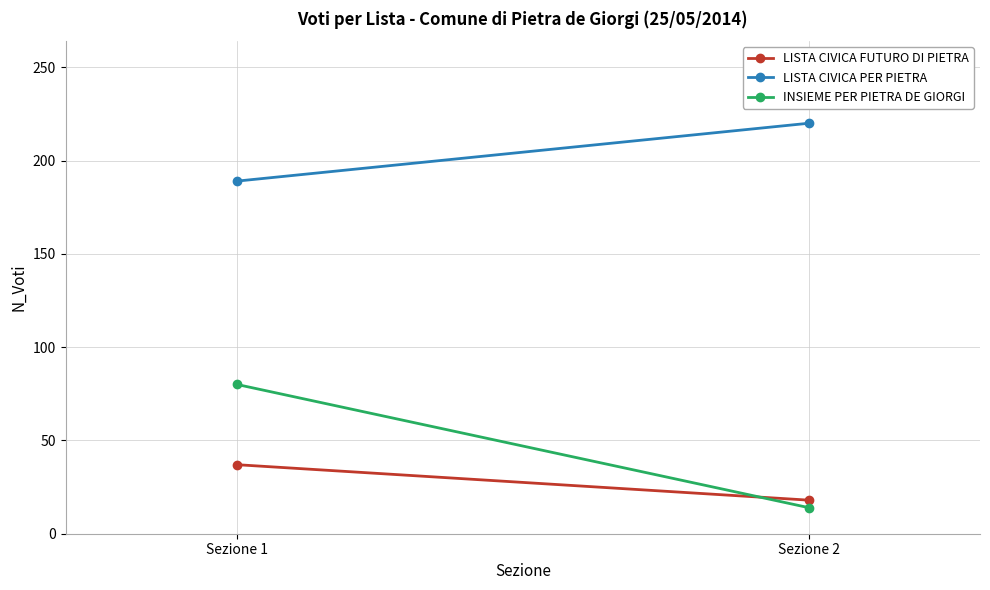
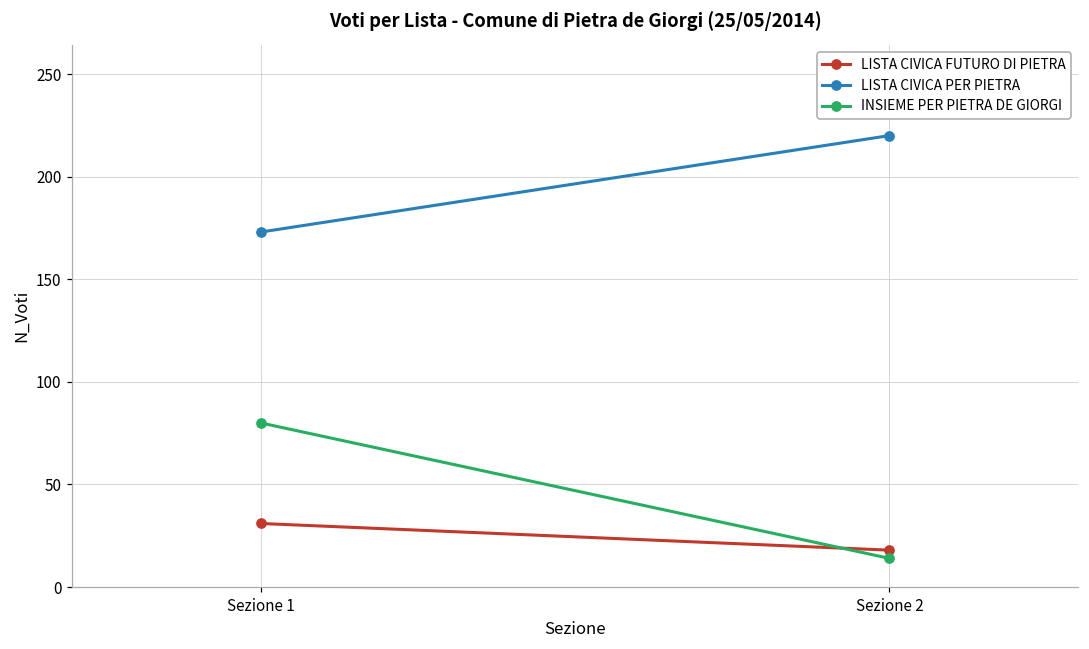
  {
    "LISTA CIVICA FUTURO DI PIETRA": {
-     "Sezione 1": 37,
+     "Sezione 1": 31,
      "Sezione 2": 18
    },
    "LISTA CIVICA PER PIETRA": {
-     "Sezione 1": 189,
+     "Sezione 1": 173,
      "Sezione 2": 220
    },
    "INSIEME PER PIETRA DE GIORGI": {
      "Sezione 1": 80,
      "Sezione 2": 14
    }
  }
